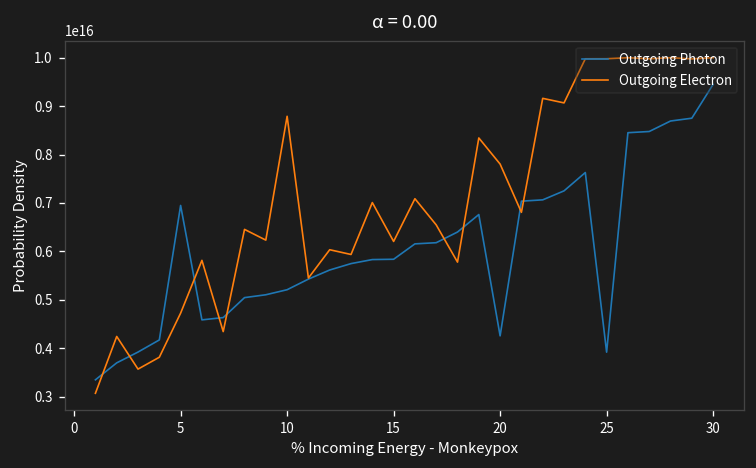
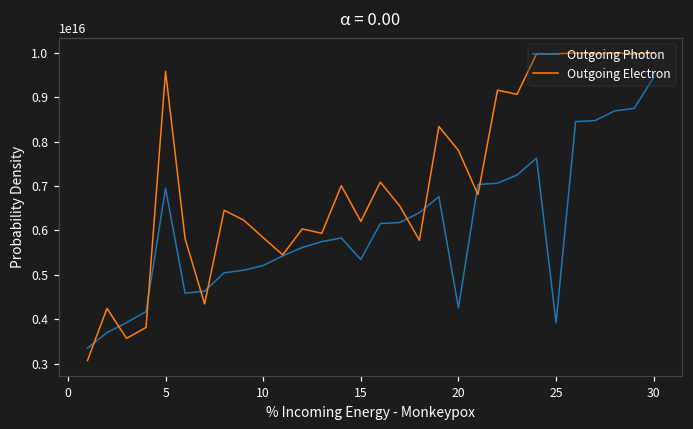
  {
    "Outgoing Photon": {
      "5": 6900000000000000,
      "10": 5200000000000000,
-     "15": 5800000000000000,
+     "15": 5300000000000000,
      "20": 4300000000000000,
      "25": 3900000000000000
    },
    "Outgoing Electron": {
-     "5": 4700000000000000,
-     "10": 8800000000000000,
+     "5": 9600000000000000,
+     "10": 5800000000000000,
      "15": 6200000000000000,
      "20": 7800000000000000
    }
  }
